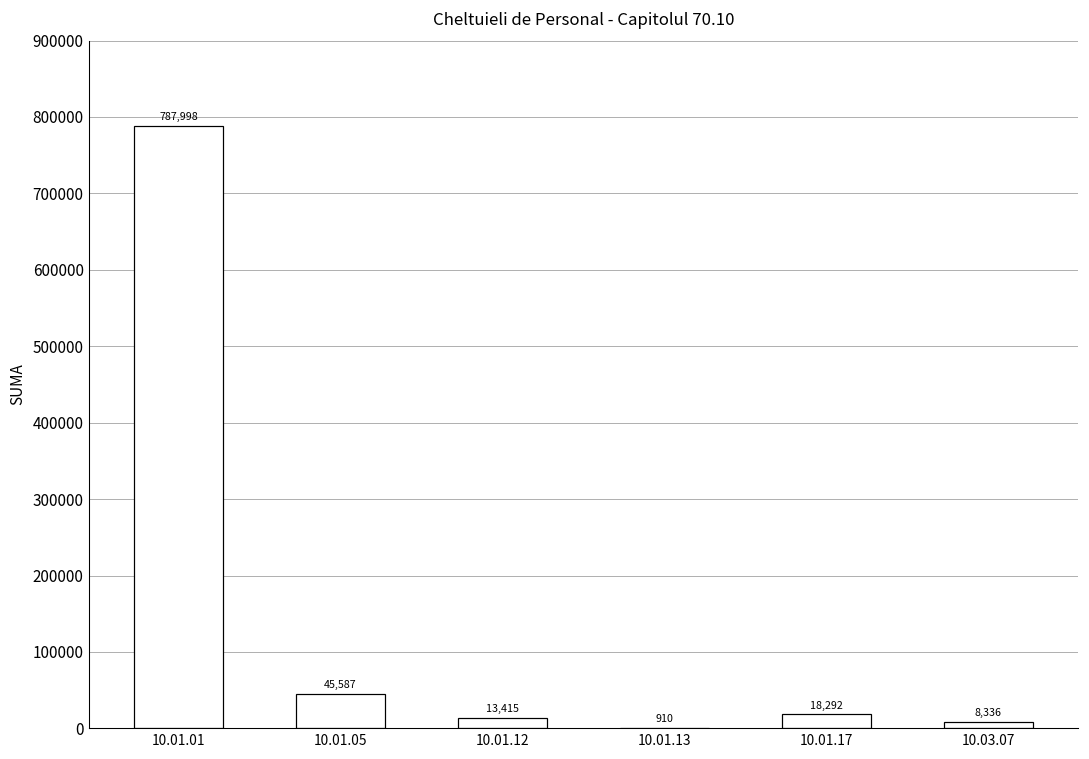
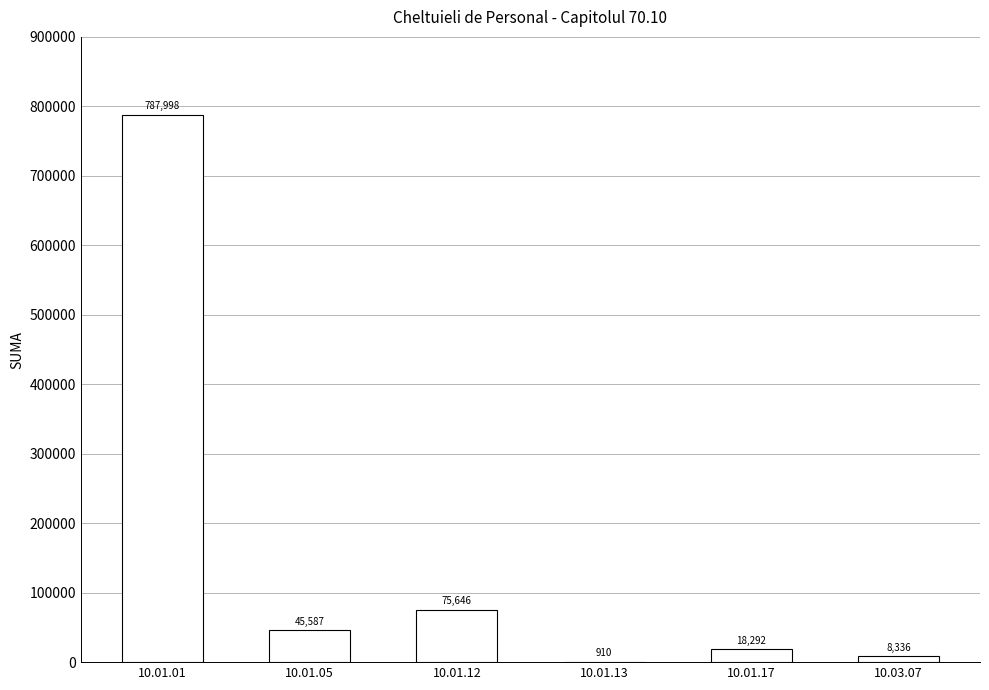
  {
    "10.01.01": "787,998",
    "10.01.05": "45,587",
-   "10.01.12": "13,415",
+   "10.01.12": "75,646",
    "10.01.13": "910",
    "10.01.17": "18,292",
    "10.03.07": "8,336"
  }
